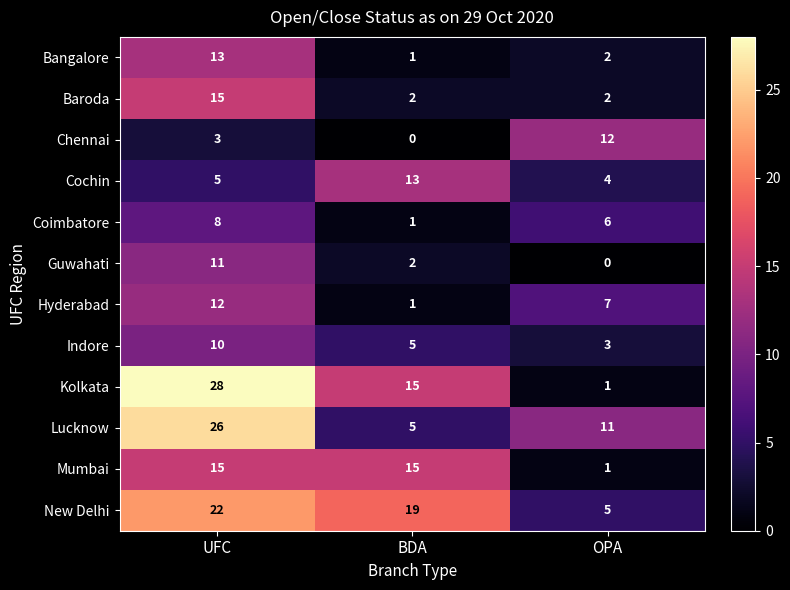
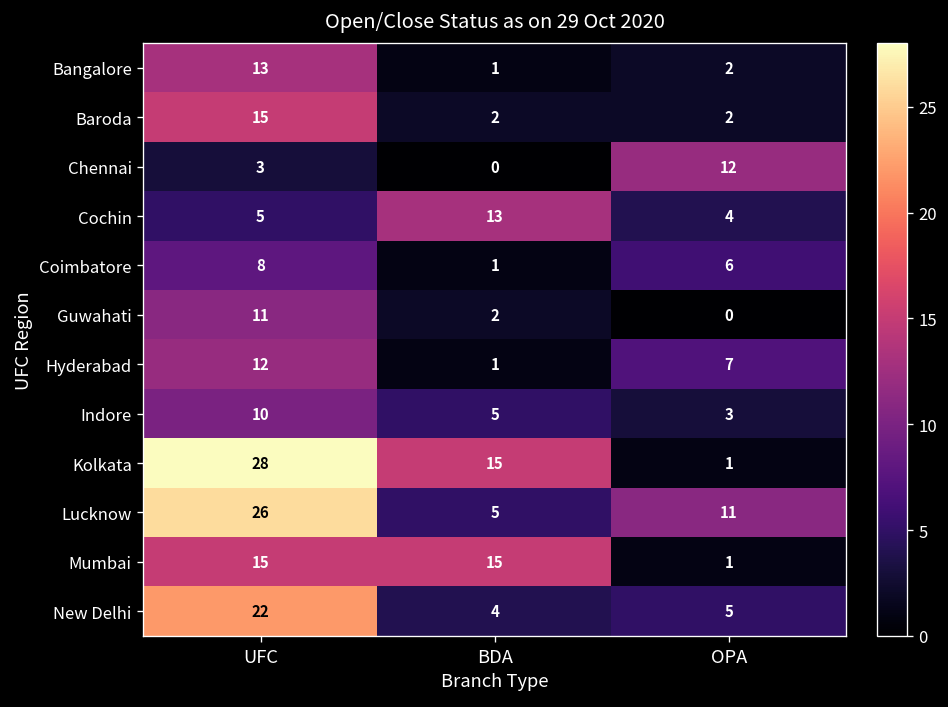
  {
    "Bangalore": {
      "UFC": 13,
      "BDA": 1,
      "OPA": 2
    },
    "Baroda": {
      "UFC": 15,
      "BDA": 2,
      "OPA": 2
    },
    "Chennai": {
      "UFC": 3,
      "BDA": 0,
      "OPA": 12
    },
    "Cochin": {
      "UFC": 5,
      "BDA": 13,
      "OPA": 4
    },
    "Coimbatore": {
      "UFC": 8,
      "BDA": 1,
      "OPA": 6
    },
    "Guwahati": {
      "UFC": 11,
      "BDA": 2,
      "OPA": 0
    },
    "Hyderabad": {
      "UFC": 12,
      "BDA": 1,
      "OPA": 7
    },
    "Indore": {
      "UFC": 10,
      "BDA": 5,
      "OPA": 3
    },
    "Kolkata": {
      "UFC": 28,
      "BDA": 15,
      "OPA": 1
    },
    "Lucknow": {
      "UFC": 26,
      "BDA": 5,
      "OPA": 11
    },
    "Mumbai": {
      "UFC": 15,
      "BDA": 15,
      "OPA": 1
    },
    "New Delhi": {
      "UFC": 22,
-     "BDA": 19,
+     "BDA": 4,
      "OPA": 5
    }
  }
